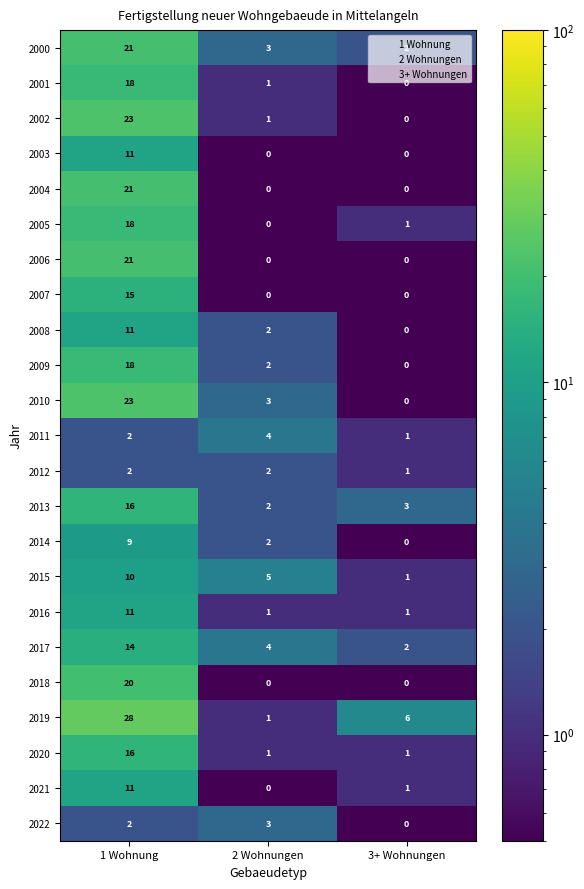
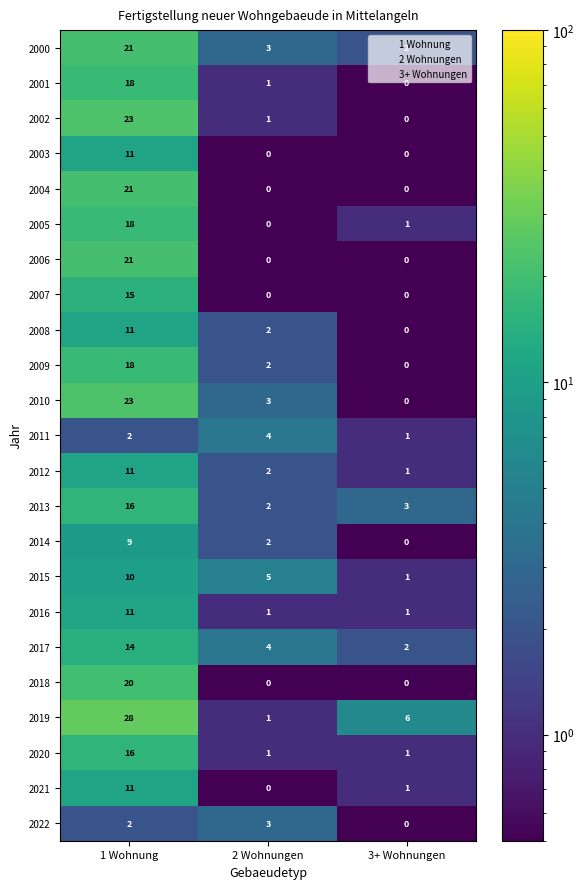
  {
    "2000": {
      "1 Wohnung": 21,
      "2 Wohnungen": 3
    },
    "2001": {
      "1 Wohnung": 18,
      "2 Wohnungen": 1
    },
    "2002": {
      "1 Wohnung": 23,
      "2 Wohnungen": 1,
      "3+ Wohnungen": 0
    },
    "2003": {
      "1 Wohnung": 11,
      "2 Wohnungen": 0,
      "3+ Wohnungen": 0
    },
    "2004": {
      "1 Wohnung": 21,
      "2 Wohnungen": 0,
      "3+ Wohnungen": 0
    },
    "2005": {
      "1 Wohnung": 18,
      "2 Wohnungen": 0,
      "3+ Wohnungen": 1
    },
    "2006": {
      "1 Wohnung": 21,
      "2 Wohnungen": 0,
      "3+ Wohnungen": 0
    },
    "2007": {
      "1 Wohnung": 15,
      "2 Wohnungen": 0,
      "3+ Wohnungen": 0
    },
    "2008": {
      "1 Wohnung": 11,
      "2 Wohnungen": 2,
      "3+ Wohnungen": 0
    },
    "2009": {
      "1 Wohnung": 18,
      "2 Wohnungen": 2,
      "3+ Wohnungen": 0
    },
    "2010": {
      "1 Wohnung": 23,
      "2 Wohnungen": 3,
      "3+ Wohnungen": 0
    },
    "2011": {
      "1 Wohnung": 2,
      "2 Wohnungen": 4,
      "3+ Wohnungen": 1
    },
    "2012": {
-     "1 Wohnung": 2,
+     "1 Wohnung": 11,
      "2 Wohnungen": 2,
      "3+ Wohnungen": 1
    },
    "2013": {
      "1 Wohnung": 16,
      "2 Wohnungen": 2,
      "3+ Wohnungen": 3
    },
    "2014": {
      "1 Wohnung": 9,
      "2 Wohnungen": 2,
      "3+ Wohnungen": 0
    },
    "2015": {
      "1 Wohnung": 10,
      "2 Wohnungen": 5,
      "3+ Wohnungen": 1
    },
    "2016": {
      "1 Wohnung": 11,
      "2 Wohnungen": 1,
      "3+ Wohnungen": 1
    },
    "2017": {
      "1 Wohnung": 14,
      "2 Wohnungen": 4,
      "3+ Wohnungen": 2
    },
    "2018": {
      "1 Wohnung": 20,
      "2 Wohnungen": 0,
      "3+ Wohnungen": 0
    },
    "2019": {
      "1 Wohnung": 28,
      "2 Wohnungen": 1,
      "3+ Wohnungen": 6
    },
    "2020": {
      "1 Wohnung": 16,
      "2 Wohnungen": 1,
      "3+ Wohnungen": 1
    },
    "2021": {
      "1 Wohnung": 11,
      "2 Wohnungen": 0,
      "3+ Wohnungen": 1
    },
    "2022": {
      "1 Wohnung": 2,
      "2 Wohnungen": 3,
      "3+ Wohnungen": 0
    }
  }
